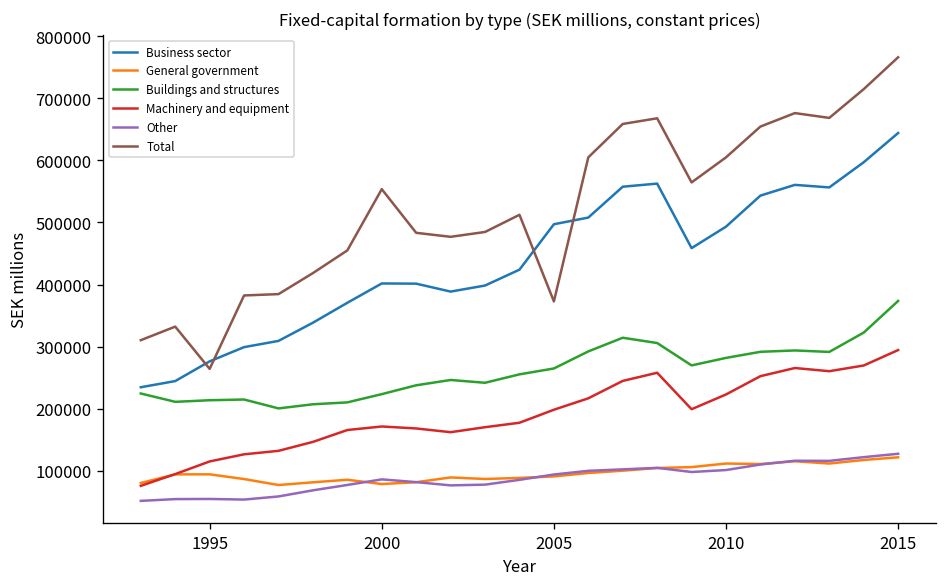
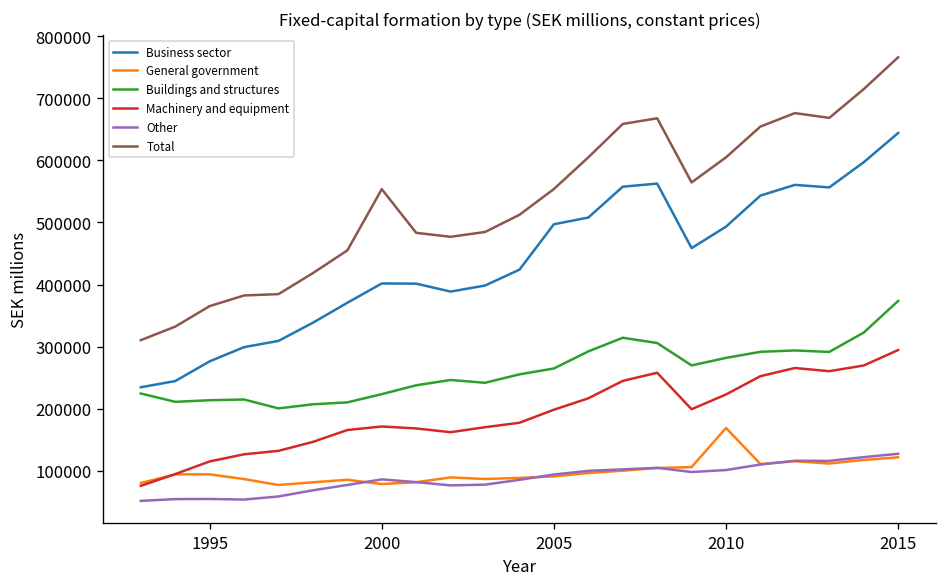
  {
    "Business sector": {
      "1995": 280000,
      "2000": 400000,
      "2005": 500000,
      "2010": 490000,
      "2015": 640000
    },
    "General government": {
      "1995": 90000,
      "2000": 80000,
-     "2010": 110000,
+     "2010": 170000,
      "2015": 120000
    },
    "Buildings and structures": {
      "1995": 210000,
      "2000": 220000,
      "2005": 260000,
      "2010": 280000,
      "2015": 370000
    },
    "Machinery and equipment": {
      "1995": 120000,
      "2000": 170000,
      "2005": 200000,
      "2010": 220000,
      "2015": 290000
    },
    "Other": {
      "1995": 50000,
      "2000": 90000,
      "2010": 100000,
      "2015": 130000
    },
    "Total": {
-     "1995": 260000,
+     "1995": 370000,
      "2000": 550000,
-     "2005": 370000,
+     "2005": 550000,
      "2010": 600000,
      "2015": 770000
    }
  }
